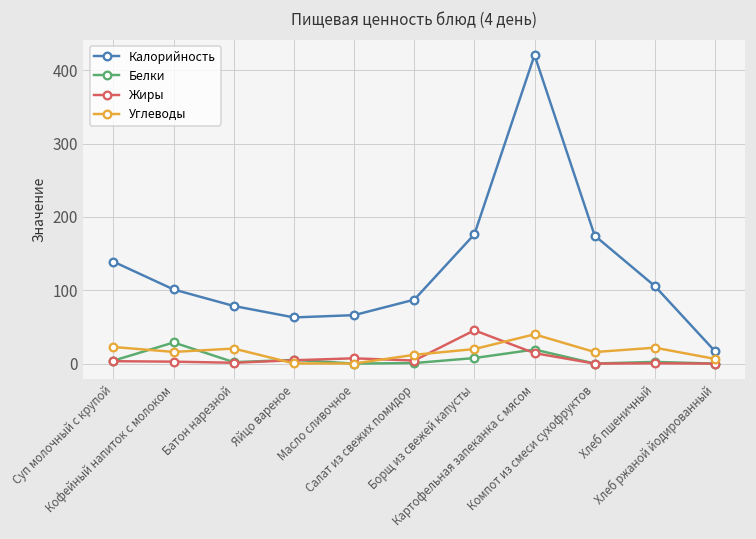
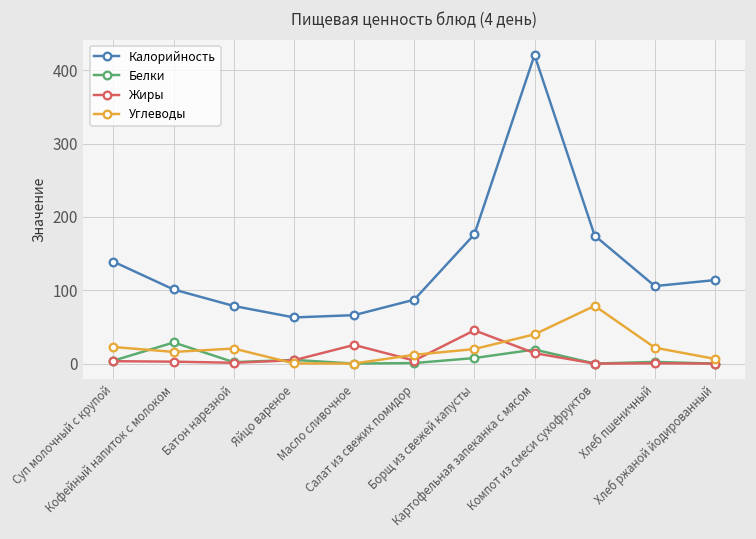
  {
    "Калорийность": {
      "Суп молочный с крупой": 140,
      "Кофейный напиток с молоком": 100,
      "Батон нарезной": 80,
      "Яйцо вареное": 60,
      "Масло сливочное": 70,
      "Салат из свежих помидор": 90,
      "Борщ из свежей капусты": 180,
      "Картофельная запеканка с мясом": 420,
      "Компот из смеси сухофруктов": 170,
      "Хлеб пшеничный": 110,
-     "Хлеб ржаной йодированный": 20
+     "Хлеб ржаной йодированный": 110
    },
    "Белки": {
      "Кофейный напиток с молоком": 30,
      "Борщ из свежей капусты": 10,
      "Картофельная запеканка с мясом": 20
    },
    "Жиры": {
      "Кофейный напиток с молоком": 0,
-     "Масло сливочное": 10,
+     "Масло сливочное": 30,
      "Борщ из свежей капусты": 50,
      "Картофельная запеканка с мясом": 10
    },
    "Углеводы": {
      "Суп молочный с крупой": 20,
      "Кофейный напиток с молоком": 20,
      "Батон нарезной": 20,
      "Яйцо вареное": 0,
      "Салат из свежих помидор": 10,
      "Борщ из свежей капусты": 20,
      "Картофельная запеканка с мясом": 40,
-     "Компот из смеси сухофруктов": 20,
+     "Компот из смеси сухофруктов": 80,
      "Хлеб пшеничный": 20,
      "Хлеб ржаной йодированный": 10
    }
  }
